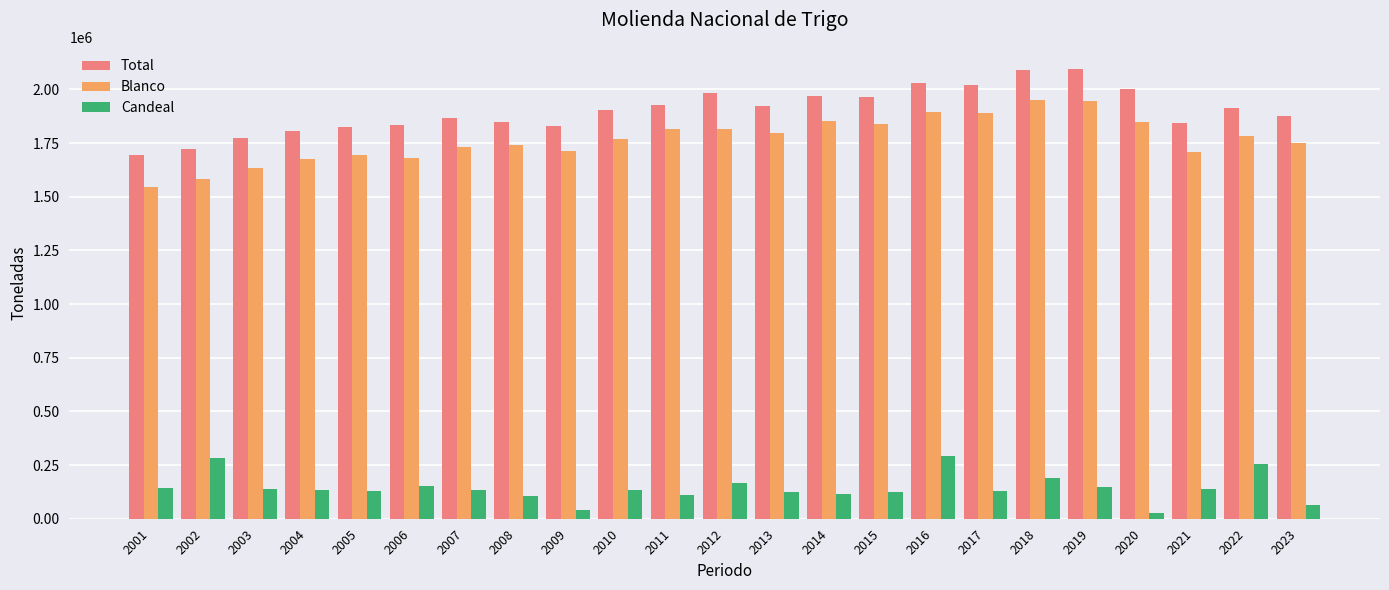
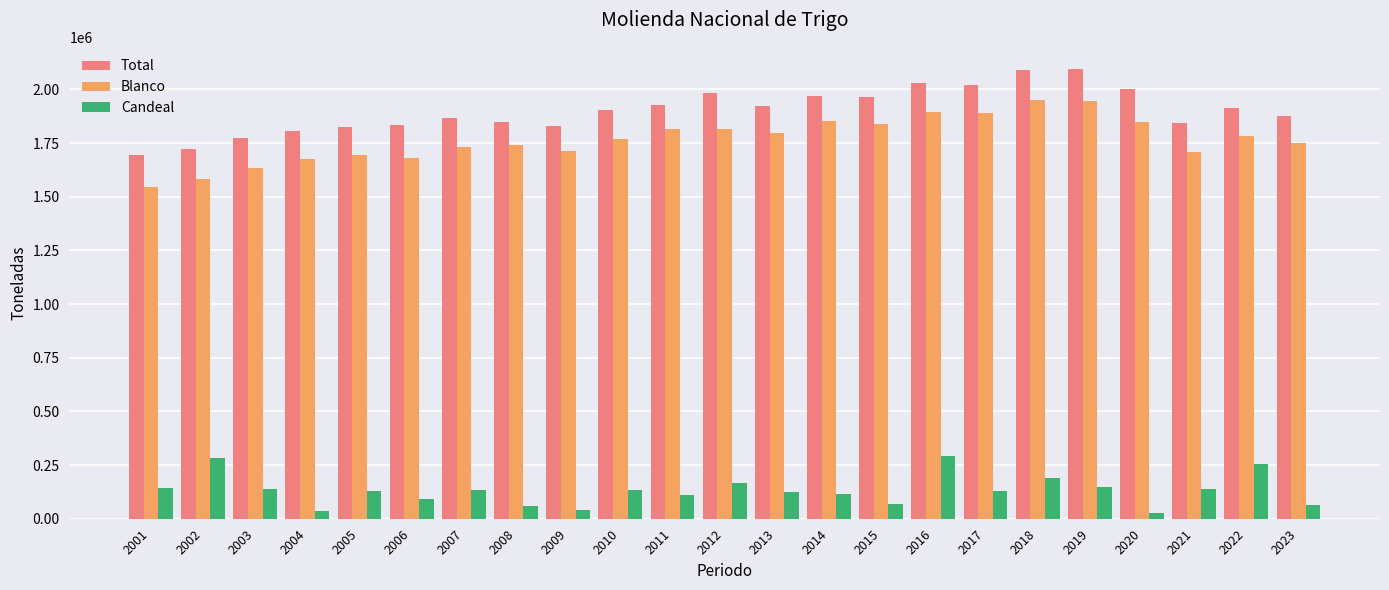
  {
    "Candeal": {
      "2001": 150000,
      "2002": 280000,
      "2003": 140000,
-     "2004": 130000,
+     "2004": 30000,
      "2005": 130000,
-     "2006": 150000,
+     "2006": 90000,
      "2007": 130000,
-     "2008": 110000,
+     "2008": 60000,
      "2009": 40000,
      "2010": 130000,
      "2011": 110000,
      "2012": 170000,
      "2013": 120000,
      "2014": 120000,
-     "2015": 120000,
+     "2015": 70000,
      "2016": 290000,
      "2017": 130000,
      "2018": 190000,
      "2019": 150000,
      "2020": 20000,
      "2021": 140000,
      "2022": 260000,
      "2023": 60000
    }
  }
